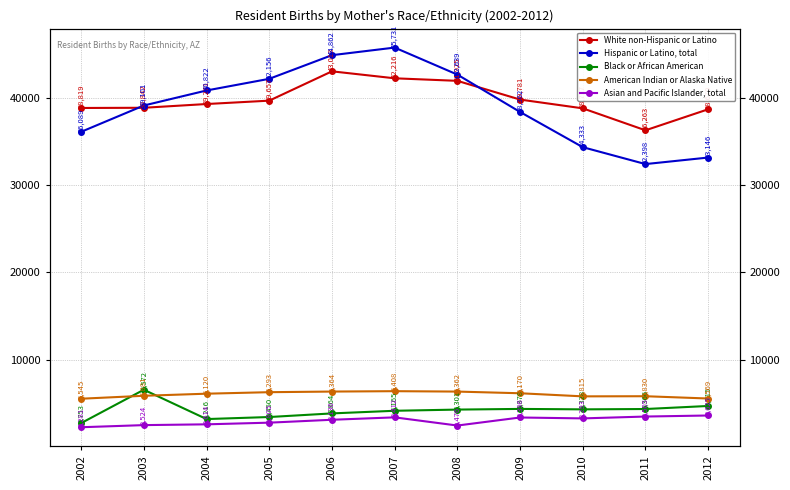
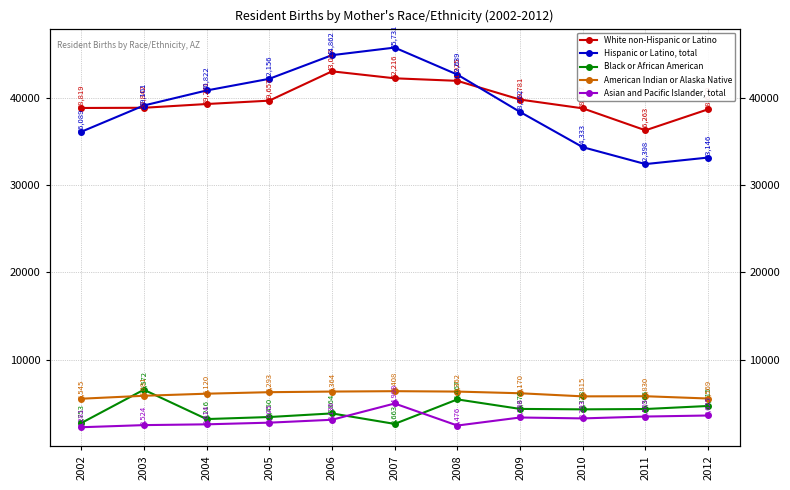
  {
    "White non-Hispanic or Latino": {
      "2002": "38,819",
      "2007": "42,216",
      "2011": "36,263"
    },
    "Hispanic or Latino, total": {
      "2005": "42,156",
      "2007": "45,731",
      "2010": "34,333",
      "2011": "32,398",
      "2012": "33,146"
    },
    "Black or African American": {
-     "2007": "4,165",
-     "2008": "4,301"
+     "2007": "2,663",
+     "2008": "5,467"
    },
    "American Indian or Alaska Native": {
      "2002": "5,545",
      "2004": "6,120",
      "2005": "6,293",
      "2006": "6,364",
      "2007": "6,408",
      "2008": "6,362"
    },
    "Asian and Pacific Islander, total": {
      "2003": "2,524",
-     "2007": "3,412"
+     "2007": "4,998"
    }
  }
